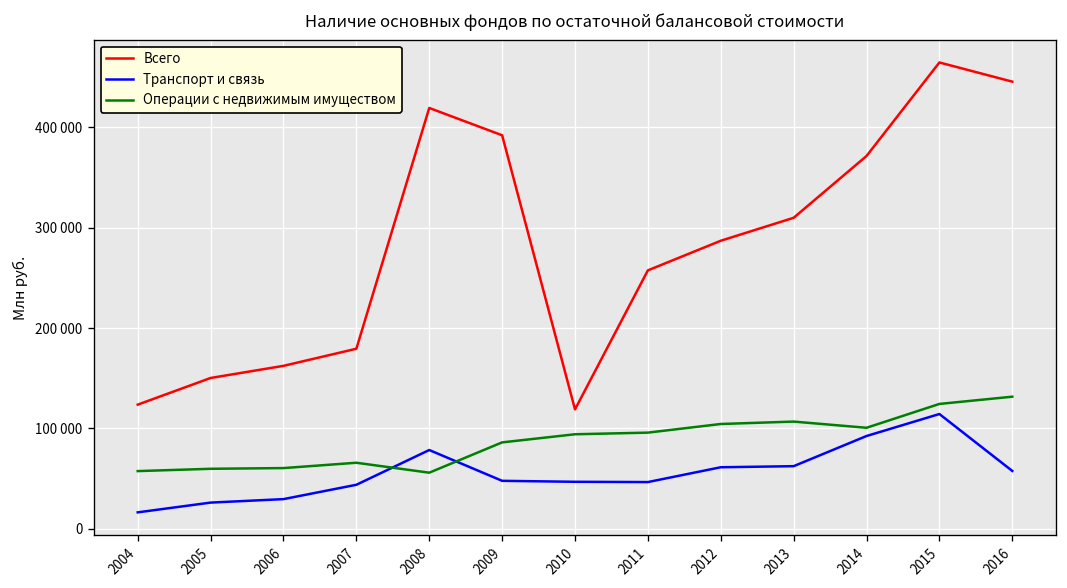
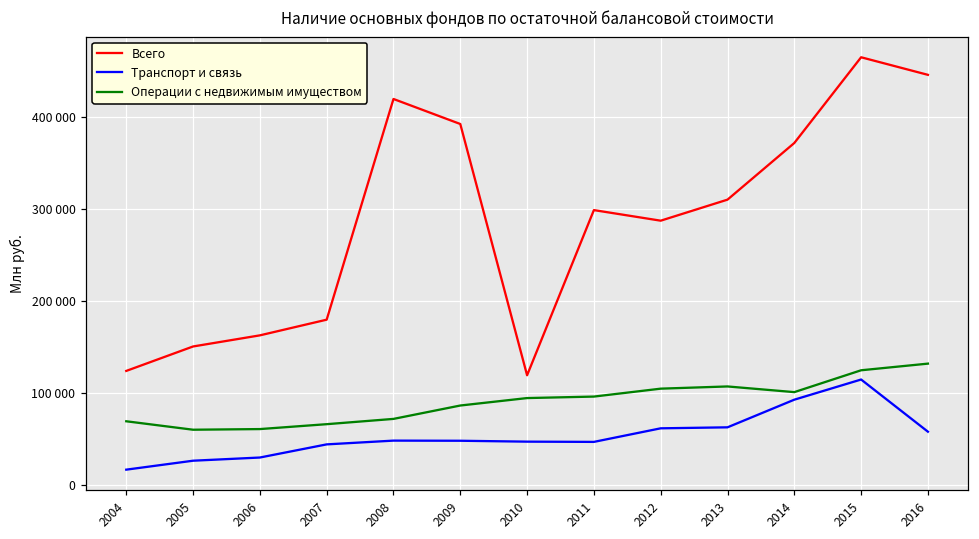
  {
    "Всего": {
      "2004": 120000,
      "2005": 150000,
      "2006": 160000,
      "2007": 180000,
      "2008": 420000,
      "2009": 390000,
      "2010": 120000,
-     "2011": 260000,
+     "2011": 300000,
      "2012": 290000,
      "2013": 310000,
      "2014": 370000,
      "2015": 460000,
      "2016": 450000
    },
    "Транспорт и связь": {
      "2004": 20000,
      "2005": 30000,
      "2006": 30000,
      "2007": 40000,
-     "2008": 80000,
+     "2008": 50000,
      "2009": 50000,
      "2010": 50000,
      "2011": 50000,
      "2012": 60000,
      "2013": 60000,
      "2014": 90000,
      "2015": 110000,
      "2016": 60000
    },
    "Операции с недвижимым имуществом": {
-     "2004": 60000,
+     "2004": 70000,
      "2005": 60000,
      "2006": 60000,
      "2007": 70000,
-     "2008": 60000,
+     "2008": 70000,
      "2009": 90000,
      "2010": 90000,
      "2011": 100000,
      "2012": 100000,
      "2013": 110000,
      "2014": 100000,
      "2015": 120000,
      "2016": 130000
    }
  }
